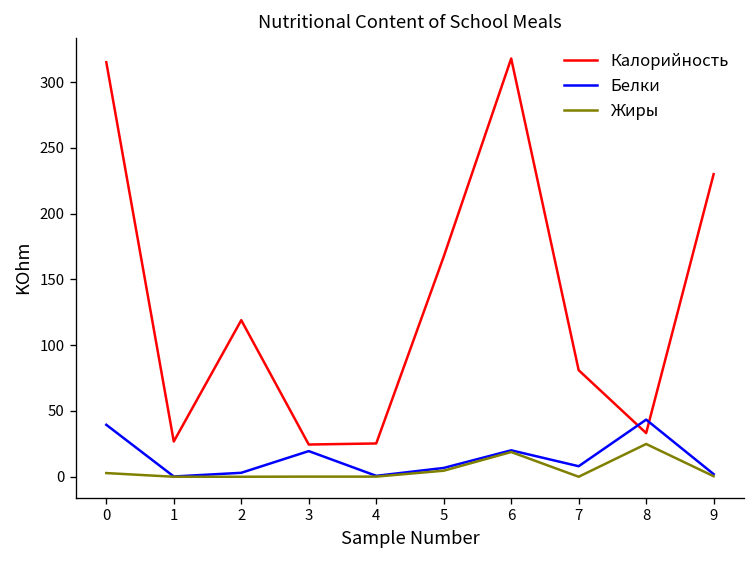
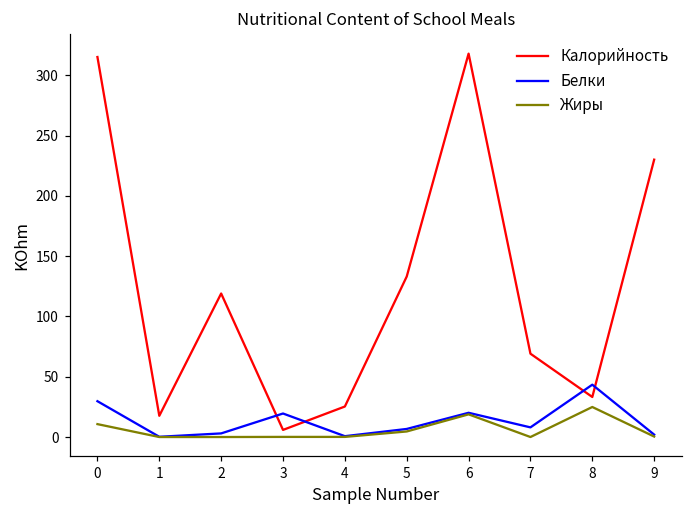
  {
    "Калорийность": {
      "0": 315,
-     "1": 27,
+     "1": 18,
      "2": 119,
-     "3": 25,
+     "3": 6,
      "4": 25,
-     "5": 167,
+     "5": 133,
      "6": 318,
-     "7": 81,
+     "7": 69,
      "8": 33,
      "9": 230
    },
    "Белки": {
-     "0": 40,
+     "0": 30,
      "2": 3,
      "3": 20,
      "7": 8,
      "8": 43
    },
    "Жиры": {
-     "0": 3,
+     "0": 11,
      "2": 0,
      "3": 0,
      "7": 0,
      "8": 25
    }
  }
